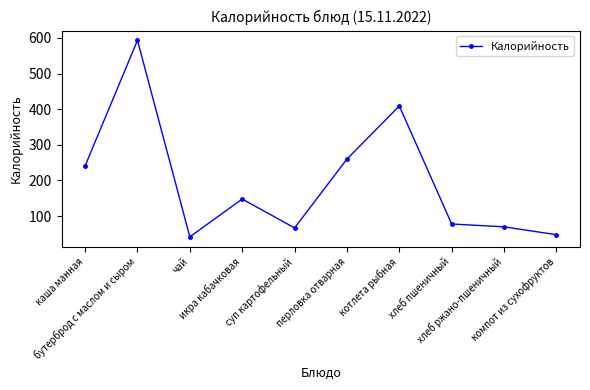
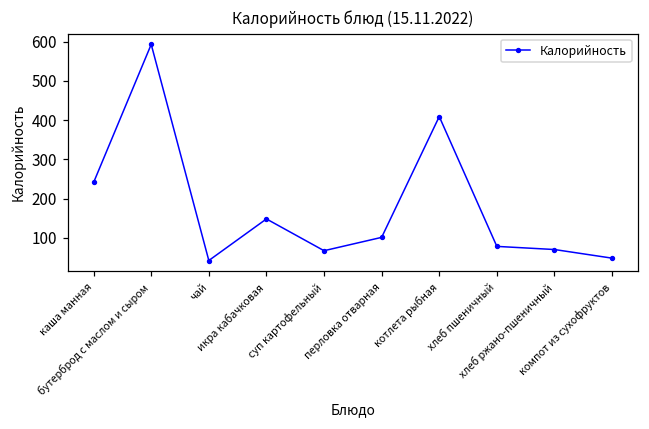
  {
    "каша манная": 240,
    "бутерброд с маслом и сыром": 590,
    "чай": 40,
    "икра кабачковая": 150,
    "суп картофельный": 70,
-   "перловка отварная": 260,
+   "перловка отварная": 100,
    "котлета рыбная": 410,
    "хлеб пшеничный": 80,
    "хлеб ржано-пшеничный": 70,
    "компот из сухофруктов": 50
  }
